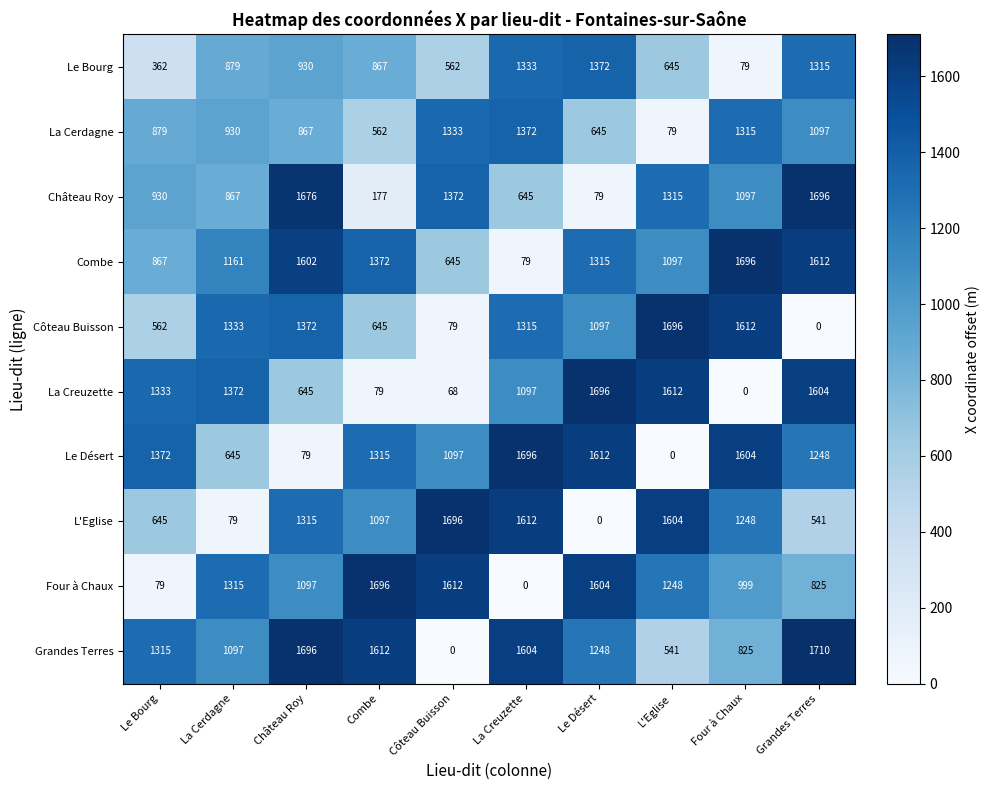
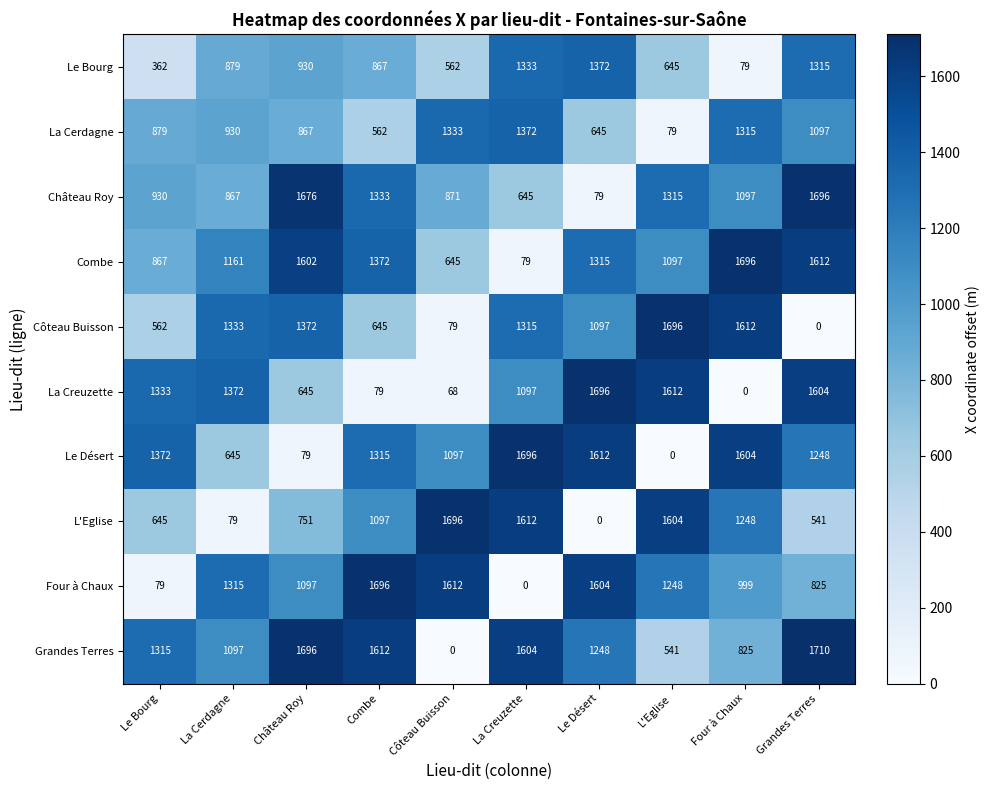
  {
    "Le Bourg": {
      "Le Bourg": 362,
      "La Cerdagne": 879,
      "Château Roy": 930,
      "Combe": 867,
      "Côteau Buisson": 562,
      "La Creuzette": 1333,
      "Le Désert": 1372,
      "L'Eglise": 645,
      "Four à Chaux": 79,
      "Grandes Terres": 1315
    },
    "La Cerdagne": {
      "Le Bourg": 879,
      "La Cerdagne": 930,
      "Château Roy": 867,
      "Combe": 562,
      "Côteau Buisson": 1333,
      "La Creuzette": 1372,
      "Le Désert": 645,
      "L'Eglise": 79,
      "Four à Chaux": 1315,
      "Grandes Terres": 1097
    },
    "Château Roy": {
      "Le Bourg": 930,
      "La Cerdagne": 867,
      "Château Roy": 1676,
-     "Combe": 177,
-     "Côteau Buisson": 1372,
+     "Combe": 1333,
+     "Côteau Buisson": 871,
      "La Creuzette": 645,
      "Le Désert": 79,
      "L'Eglise": 1315,
      "Four à Chaux": 1097,
      "Grandes Terres": 1696
    },
    "Combe": {
      "Le Bourg": 867,
      "La Cerdagne": 1161,
      "Château Roy": 1602,
      "Combe": 1372,
      "Côteau Buisson": 645,
      "La Creuzette": 79,
      "Le Désert": 1315,
      "L'Eglise": 1097,
      "Four à Chaux": 1696,
      "Grandes Terres": 1612
    },
    "Côteau Buisson": {
      "Le Bourg": 562,
      "La Cerdagne": 1333,
      "Château Roy": 1372,
      "Combe": 645,
      "Côteau Buisson": 79,
      "La Creuzette": 1315,
      "Le Désert": 1097,
      "L'Eglise": 1696,
      "Four à Chaux": 1612,
      "Grandes Terres": 0
    },
    "La Creuzette": {
      "Le Bourg": 1333,
      "La Cerdagne": 1372,
      "Château Roy": 645,
      "Combe": 79,
      "Côteau Buisson": 68,
      "La Creuzette": 1097,
      "Le Désert": 1696,
      "L'Eglise": 1612,
      "Four à Chaux": 0,
      "Grandes Terres": 1604
    },
    "Le Désert": {
      "Le Bourg": 1372,
      "La Cerdagne": 645,
      "Château Roy": 79,
      "Combe": 1315,
      "Côteau Buisson": 1097,
      "La Creuzette": 1696,
      "Le Désert": 1612,
      "L'Eglise": 0,
      "Four à Chaux": 1604,
      "Grandes Terres": 1248
    },
    "L'Eglise": {
      "Le Bourg": 645,
      "La Cerdagne": 79,
-     "Château Roy": 1315,
+     "Château Roy": 751,
      "Combe": 1097,
      "Côteau Buisson": 1696,
      "La Creuzette": 1612,
      "Le Désert": 0,
      "L'Eglise": 1604,
      "Four à Chaux": 1248,
      "Grandes Terres": 541
    },
    "Four à Chaux": {
      "Le Bourg": 79,
      "La Cerdagne": 1315,
      "Château Roy": 1097,
      "Combe": 1696,
      "Côteau Buisson": 1612,
      "La Creuzette": 0,
      "Le Désert": 1604,
      "L'Eglise": 1248,
      "Four à Chaux": 999,
      "Grandes Terres": 825
    },
    "Grandes Terres": {
      "Le Bourg": 1315,
      "La Cerdagne": 1097,
      "Château Roy": 1696,
      "Combe": 1612,
      "Côteau Buisson": 0,
      "La Creuzette": 1604,
      "Le Désert": 1248,
      "L'Eglise": 541,
      "Four à Chaux": 825,
      "Grandes Terres": 1710
    }
  }
